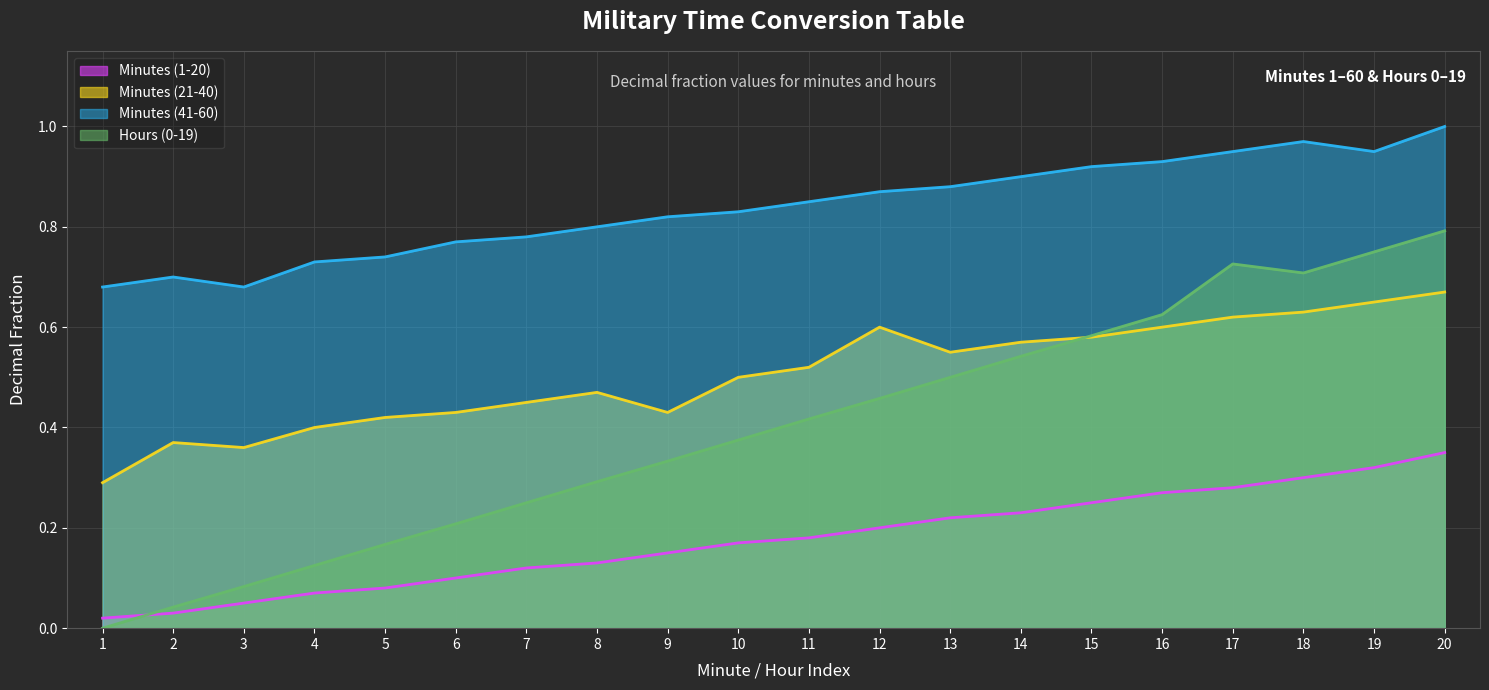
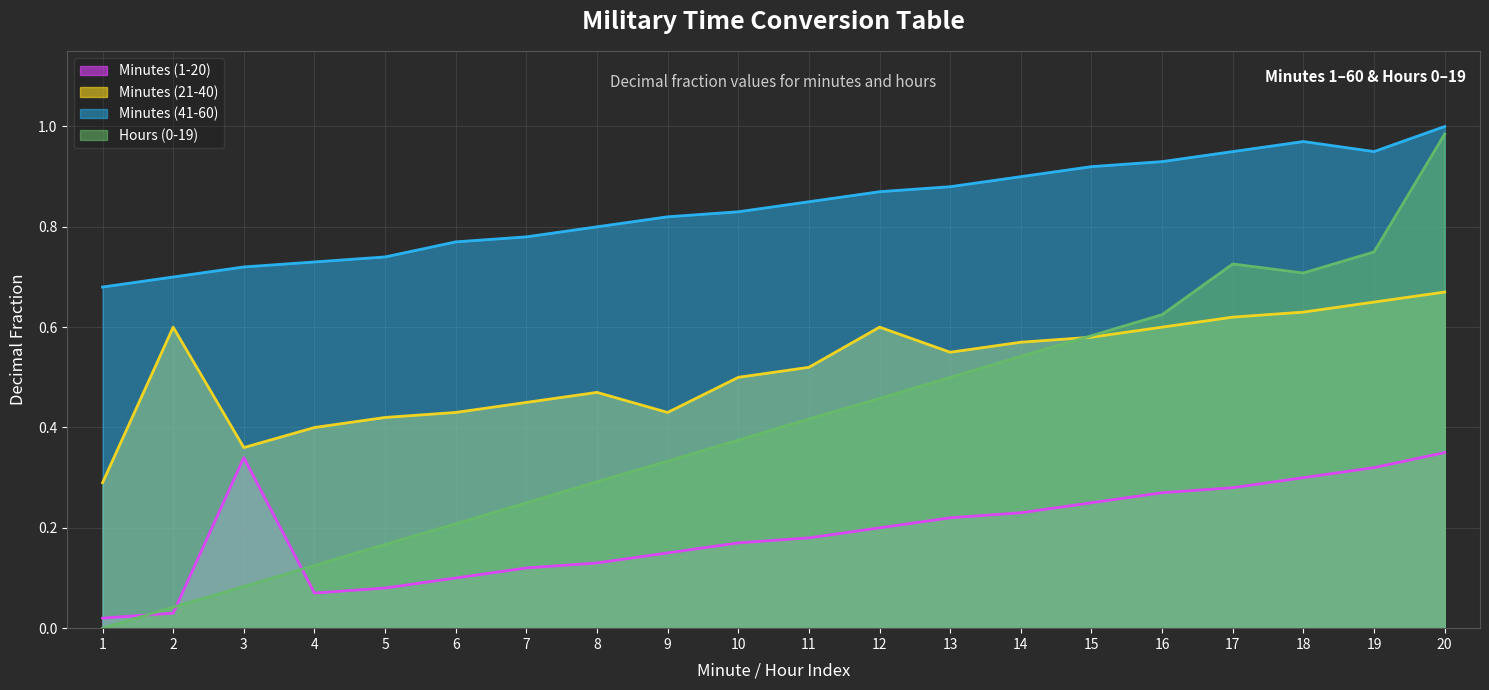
  {
    "Minutes (1-20)": {
      "1": 0.02,
      "2": 0.03,
-     "3": 0.05,
+     "3": 0.34,
      "4": 0.07,
      "5": 0.08,
      "6": 0.10,
      "7": 0.12,
      "8": 0.13,
      "9": 0.15,
      "10": 0.17,
      "11": 0.18,
      "12": 0.20,
      "13": 0.22,
      "14": 0.23,
      "15": 0.25,
      "16": 0.27,
      "17": 0.28,
      "18": 0.30,
      "19": 0.32,
      "20": 0.35
    },
    "Minutes (21-40)": {
      "1": 0.29,
-     "2": 0.37,
+     "2": 0.60,
      "3": 0.36,
      "4": 0.40,
      "5": 0.42,
      "6": 0.43,
      "7": 0.45,
      "8": 0.47,
      "9": 0.43,
      "10": 0.50,
      "11": 0.52,
      "12": 0.60,
      "13": 0.55,
      "14": 0.57,
      "16": 0.60,
      "17": 0.62,
      "18": 0.63,
      "19": 0.65,
      "20": 0.67
    },
    "Minutes (41-60)": {
      "1": 0.68,
      "2": 0.70,
-     "3": 0.68,
+     "3": 0.72,
      "4": 0.73,
      "5": 0.74,
      "6": 0.77,
      "7": 0.78,
      "8": 0.80,
      "9": 0.82,
      "10": 0.83,
      "11": 0.85,
      "12": 0.87,
      "13": 0.88,
      "14": 0.90,
      "15": 0.92,
      "16": 0.93,
      "17": 0.95,
      "18": 0.97,
      "19": 0.95,
      "20": 1.00
    },
    "Hours (0-19)": {
      "1": 0.00,
      "2": 0.04,
      "3": 0.08,
      "4": 0.13,
      "5": 0.17,
      "6": 0.21,
      "7": 0.25,
      "8": 0.29,
      "9": 0.33,
      "10": 0.38,
      "11": 0.42,
      "12": 0.46,
      "13": 0.50,
      "14": 0.54,
      "16": 0.63,
      "17": 0.73,
      "18": 0.71,
      "19": 0.75,
-     "20": 0.79
+     "20": 0.99
    }
  }
